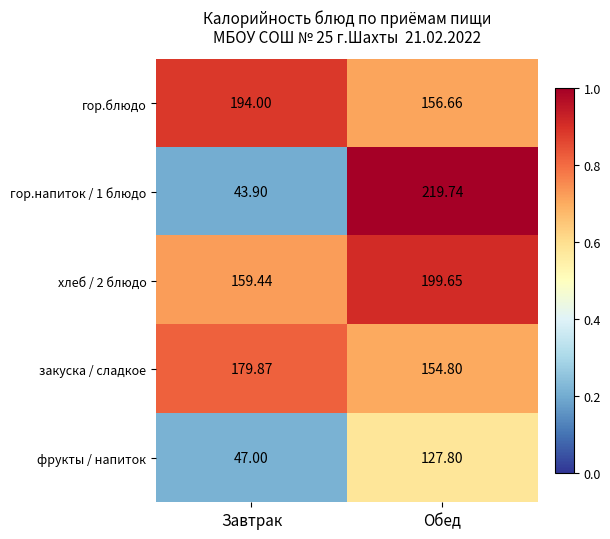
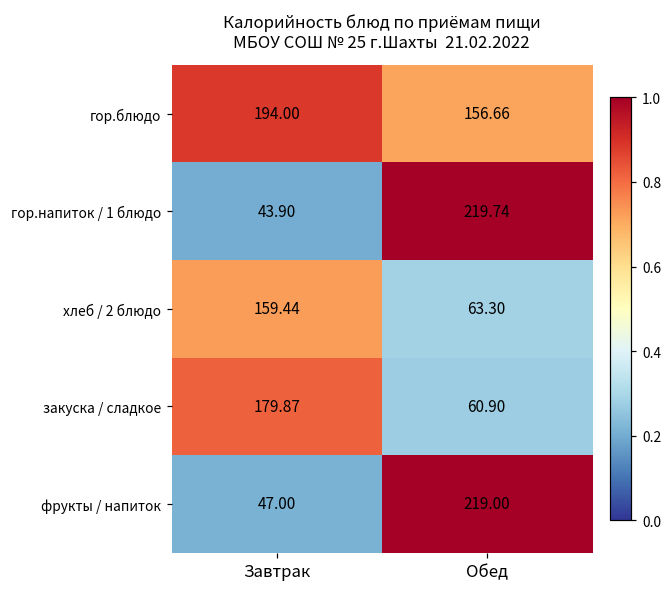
  {
    "гор.блюдо": {
      "Завтрак": 194.00,
      "Обед": 156.66
    },
    "гор.напиток / 1 блюдо": {
      "Завтрак": 43.90,
      "Обед": 219.74
    },
    "хлеб / 2 блюдо": {
      "Завтрак": 159.44,
-     "Обед": 199.65
+     "Обед": 63.30
    },
    "закуска / сладкое": {
      "Завтрак": 179.87,
-     "Обед": 154.80
+     "Обед": 60.90
    },
    "фрукты / напиток": {
      "Завтрак": 47.00,
-     "Обед": 127.80
+     "Обед": 219.00
    }
  }
